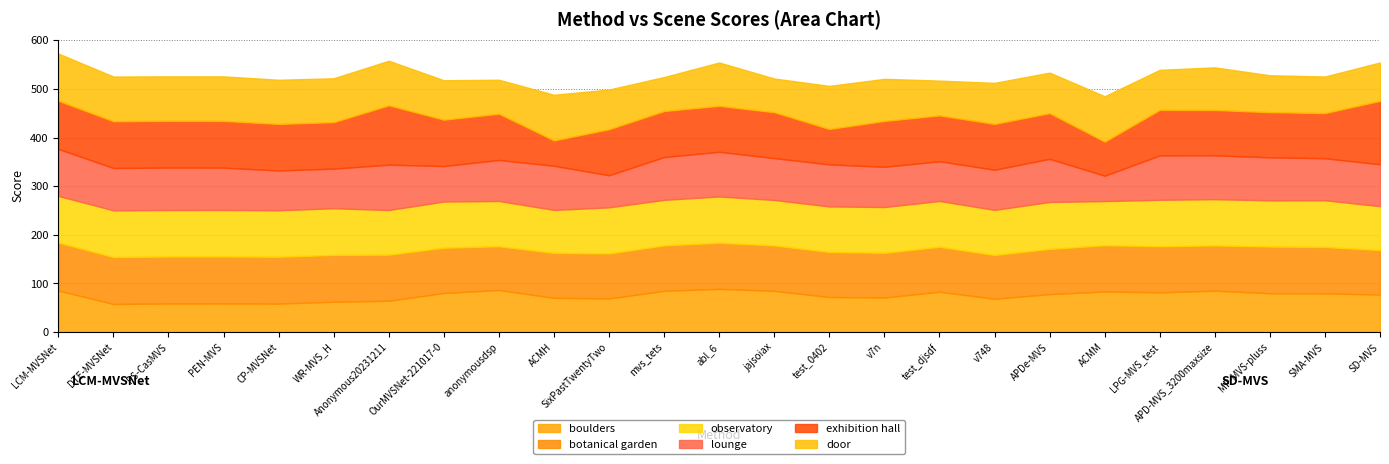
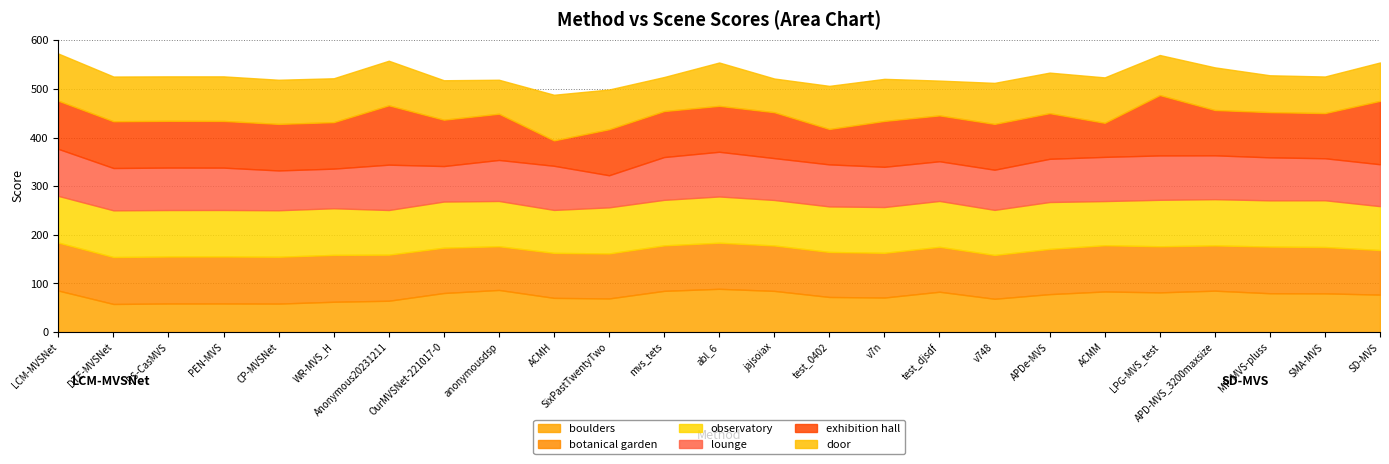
  {
    "lounge": {
      "LCM-MVSNet": 100,
      "DTE-MVSNet": 90,
      "PS-CasMVS": 90,
      "PEN-MVS": 90,
      "CP-MVSNet": 80,
      "WR-MVS_H": 80,
      "Anonymous20231211": 90,
      "OurMVSNet-221017-0": 70,
      "anonymousdsp": 80,
      "ACMH": 90,
      "SixPastTwentyTwo": 70,
      "mvs_tets": 90,
      "abl_6": 90,
      "jajsoiax": 90,
      "test_0402": 90,
      "v7n": 80,
      "test_djsdf": 80,
      "v748": 80,
      "APDe-MVS": 90,
-     "ACMM": 50,
+     "ACMM": 90,
      "LPG-MVS_test": 90,
      "APD-MVS_3200maxsize": 90,
      "MP-MVS-pluss": 90,
      "SMA-MVS": 90,
      "SD-MVS": 90
    },
    "exhibition hall": {
      "LCM-MVSNet": 100,
      "DTE-MVSNet": 100,
      "PS-CasMVS": 100,
      "PEN-MVS": 100,
      "CP-MVSNet": 100,
      "WR-MVS_H": 100,
      "Anonymous20231211": 120,
      "OurMVSNet-221017-0": 100,
      "anonymousdsp": 100,
      "ACMH": 50,
      "SixPastTwentyTwo": 90,
      "mvs_tets": 90,
      "abl_6": 90,
      "jajsoiax": 90,
      "test_0402": 70,
      "v7n": 90,
      "test_djsdf": 90,
      "v748": 90,
      "APDe-MVS": 90,
      "ACMM": 70,
-     "LPG-MVS_test": 90,
+     "LPG-MVS_test": 120,
      "APD-MVS_3200maxsize": 90,
      "MP-MVS-pluss": 90,
      "SMA-MVS": 90,
      "SD-MVS": 130
    }
  }
